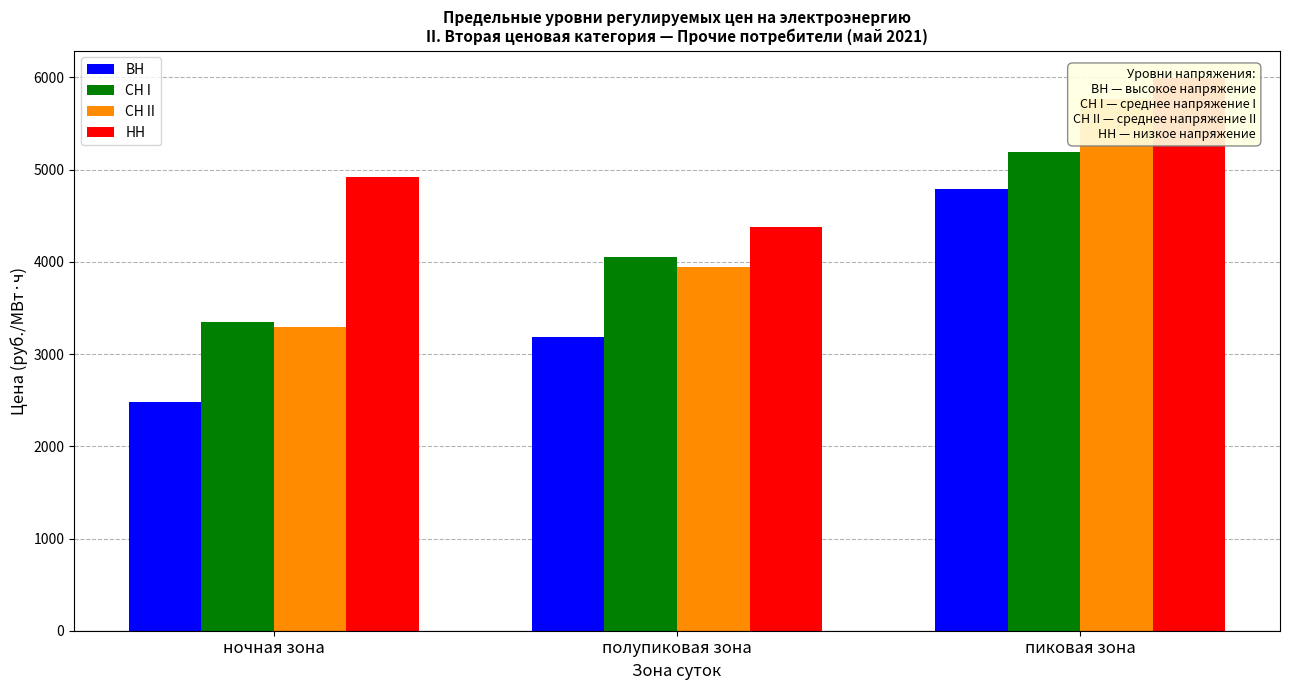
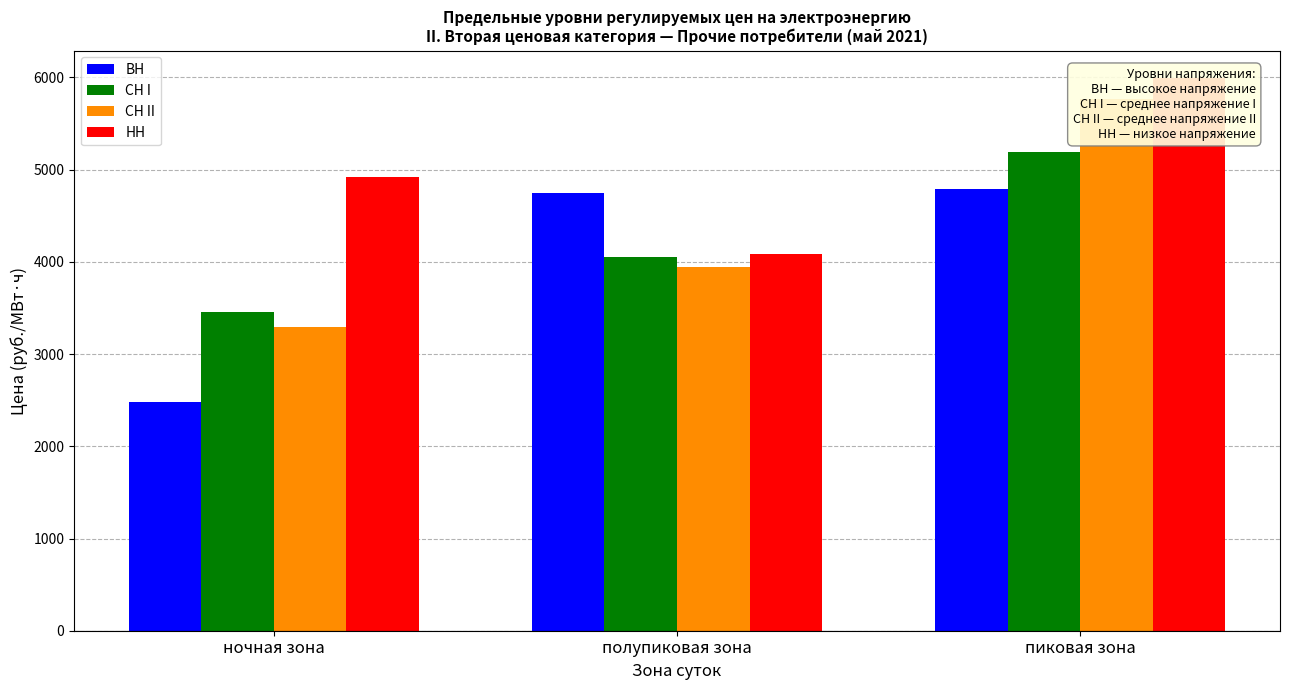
  {
    "ВН": {
      "ночная зона": 2500,
-     "полупиковая зона": 3200,
+     "полупиковая зона": 4700,
      "пиковая зона": 4800
    },
    "СН I": {
-     "ночная зона": 3300,
+     "ночная зона": 3500,
      "полупиковая зона": 4100,
      "пиковая зона": 5200
    },
    "СН II": {
      "ночная зона": 3300,
      "полупиковая зона": 3900
    },
    "НН": {
      "ночная зона": 4900,
-     "полупиковая зона": 4400
+     "полупиковая зона": 4100
    }
  }
